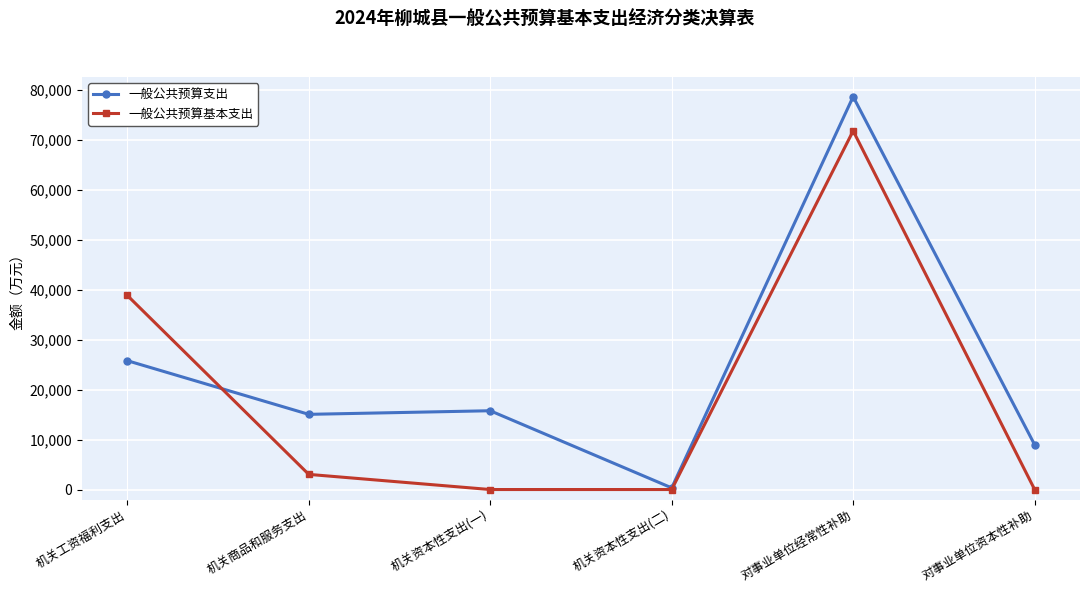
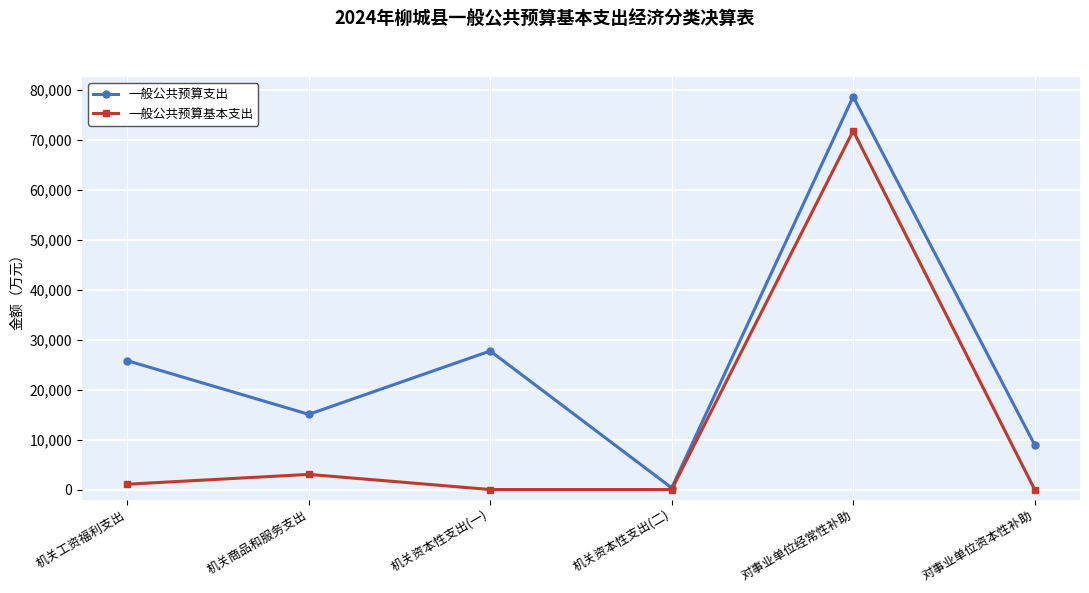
  {
    "一般公共预算支出": {
      "机关工资福利支出": "26,000",
      "机关商品和服务支出": "15,000",
-     "机关资本性支出(一)": "16,000",
+     "机关资本性支出(一)": "28,000",
      "对事业单位经常性补助": "79,000",
      "对事业单位资本性补助": "9,000"
    },
    "一般公共预算基本支出": {
-     "机关工资福利支出": "39,000",
+     "机关工资福利支出": "1,000",
      "机关商品和服务支出": "3,000",
      "机关资本性支出(一)": "0",
      "对事业单位经常性补助": "72,000",
      "对事业单位资本性补助": "0"
    }
  }
